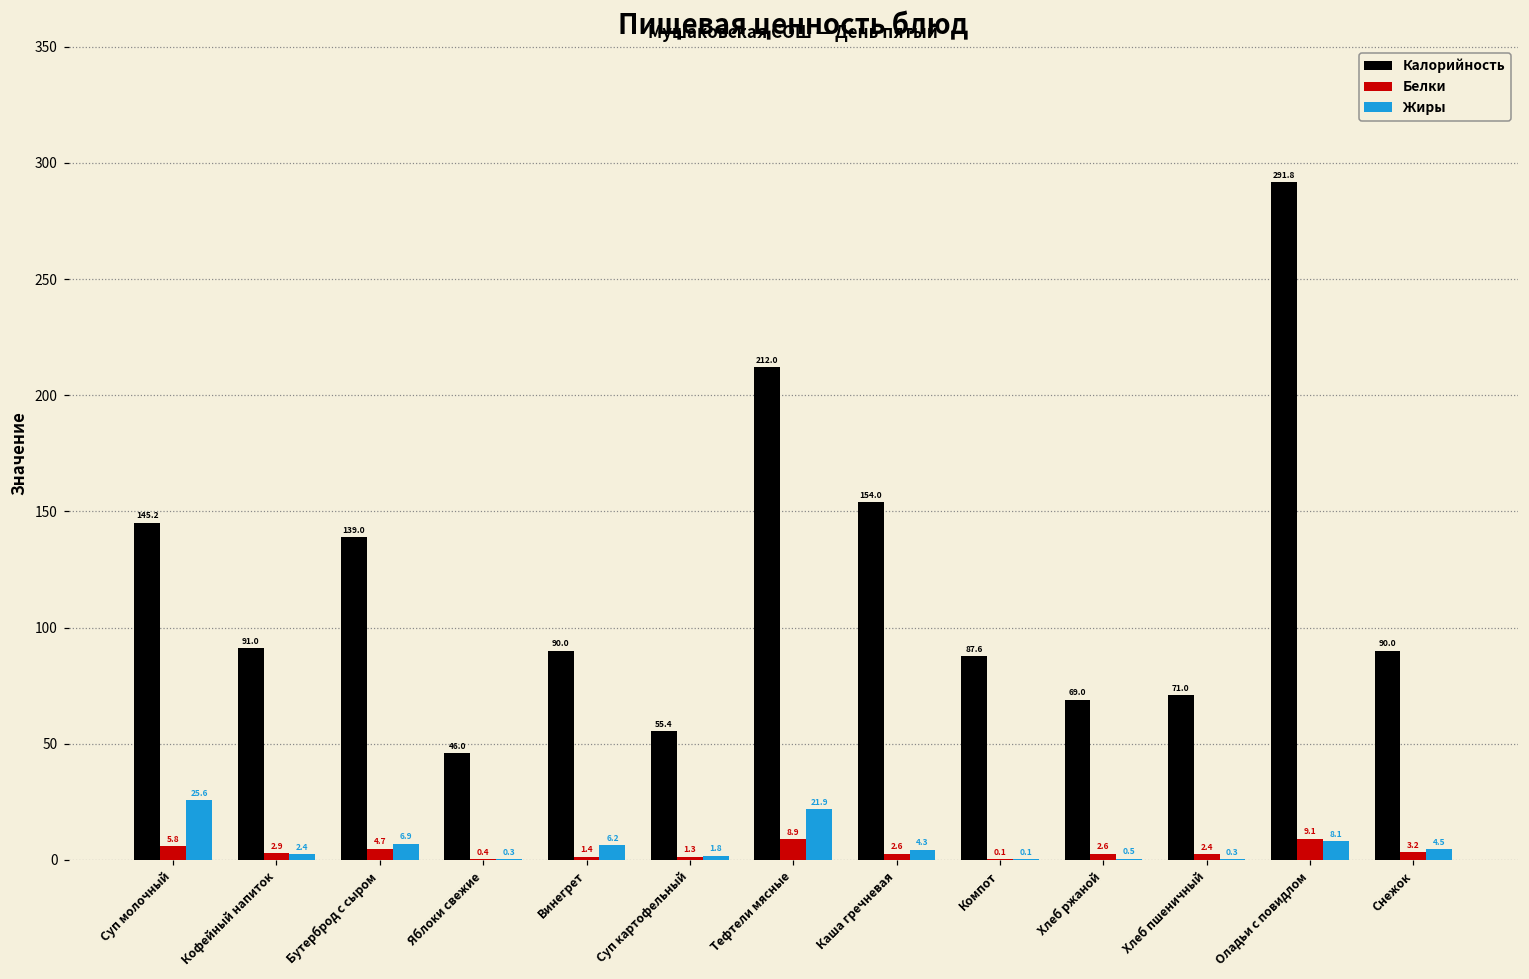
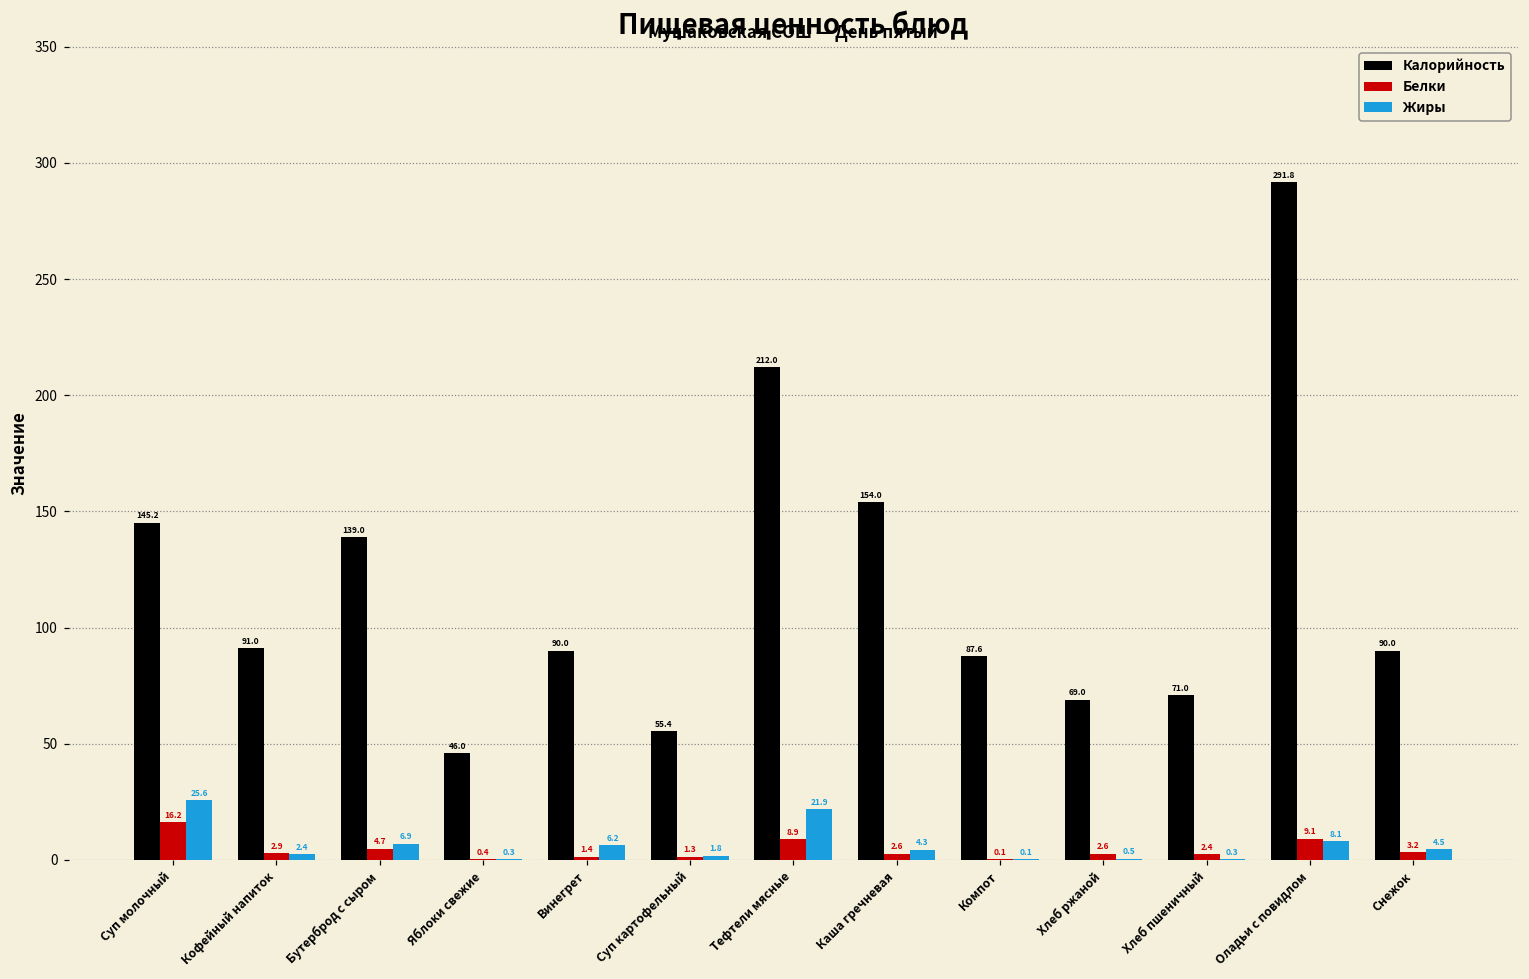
  {
    "Калорийность": {
      "Суп молочный": 145.2,
      "Кофейный напиток": 91.0,
      "Бутерброд с сыром": 139.0,
      "Яблоки свежие": 46.0,
      "Винегрет": 90.0,
      "Суп картофельный": 55.4,
      "Тефтели мясные": 212.0,
      "Каша гречневая": 154.0,
      "Компот": 87.6,
      "Хлеб ржаной": 69.0,
      "Хлеб пшеничный": 71.0,
      "Оладьи с повидлом": 291.8,
      "Снежок": 90.0
    },
    "Белки": {
-     "Суп молочный": 5.8,
+     "Суп молочный": 16.2,
      "Кофейный напиток": 2.9,
      "Бутерброд с сыром": 4.7,
      "Яблоки свежие": 0.4,
      "Винегрет": 1.4,
      "Суп картофельный": 1.3,
      "Тефтели мясные": 8.9,
      "Каша гречневая": 2.6,
      "Компот": 0.1,
      "Хлеб ржаной": 2.6,
      "Хлеб пшеничный": 2.4,
      "Оладьи с повидлом": 9.1,
      "Снежок": 3.2
    },
    "Жиры": {
      "Суп молочный": 25.6,
      "Кофейный напиток": 2.4,
      "Бутерброд с сыром": 6.9,
      "Яблоки свежие": 0.3,
      "Винегрет": 6.2,
      "Суп картофельный": 1.8,
      "Тефтели мясные": 21.9,
      "Каша гречневая": 4.3,
      "Компот": 0.1,
      "Хлеб ржаной": 0.5,
      "Хлеб пшеничный": 0.3,
      "Оладьи с повидлом": 8.1,
      "Снежок": 4.5
    }
  }
